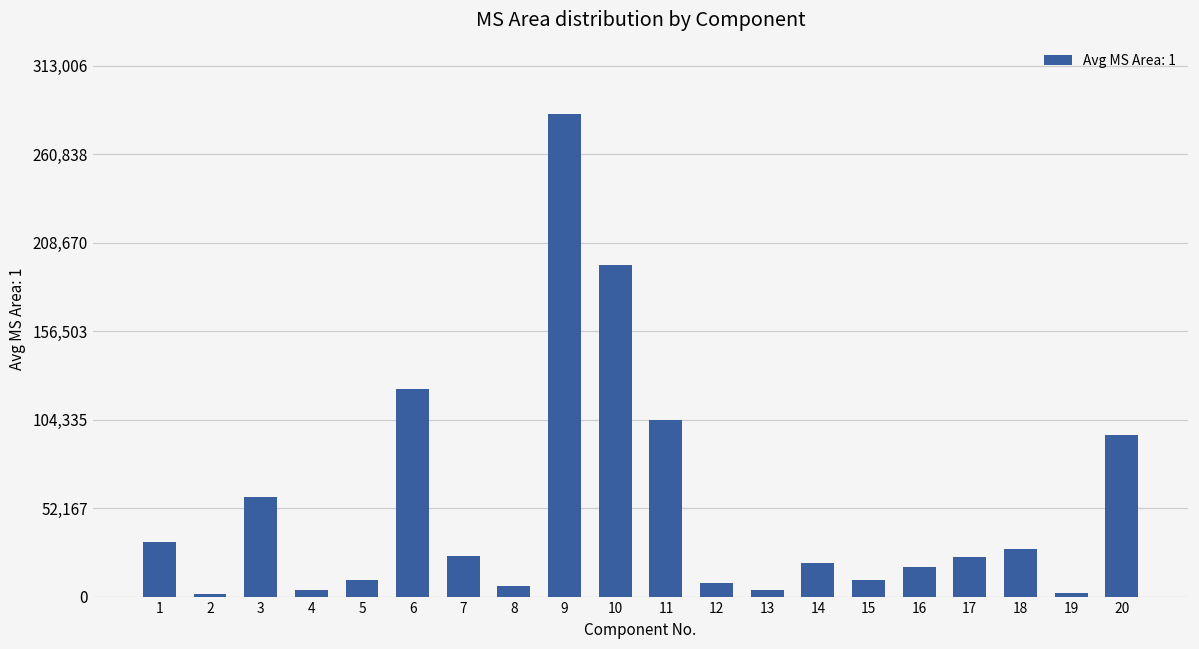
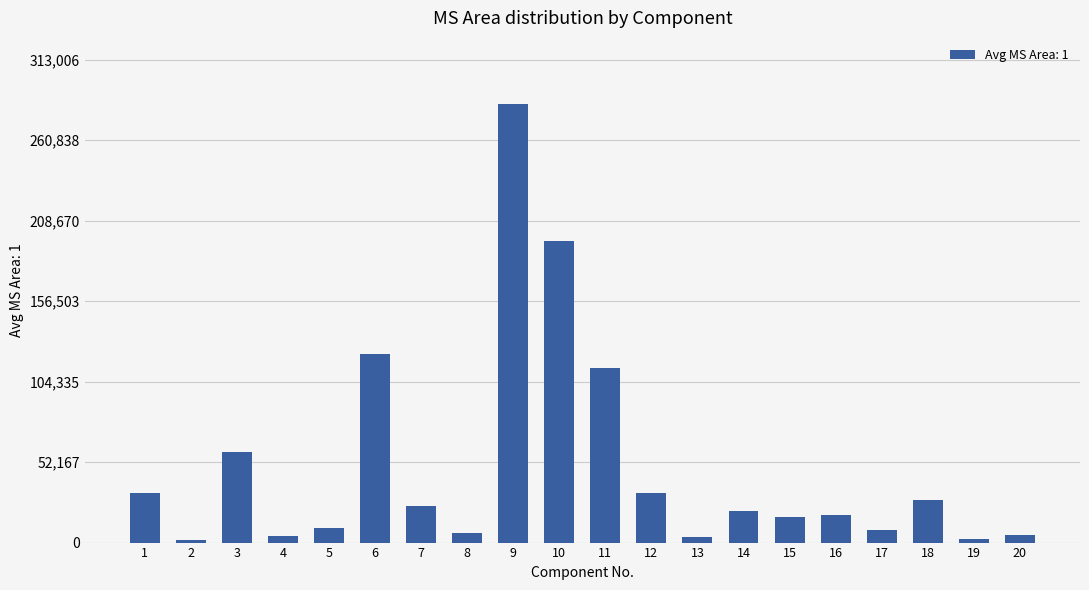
  {
    "1": "32,000",
    "3": "59,000",
    "4": "4,000",
    "5": "10,000",
    "6": "122,000",
    "7": "24,000",
    "8": "6,000",
    "9": "285,000",
    "10": "196,000",
-   "11": "104,000",
-   "12": "8,000",
+   "11": "113,000",
+   "12": "32,000",
    "13": "4,000",
    "14": "20,000",
-   "15": "10,000",
+   "15": "16,000",
    "16": "18,000",
-   "17": "23,000",
+   "17": "8,000",
    "18": "28,000",
    "19": "2,000",
-   "20": "95,000"
+   "20": "5,000"
  }
